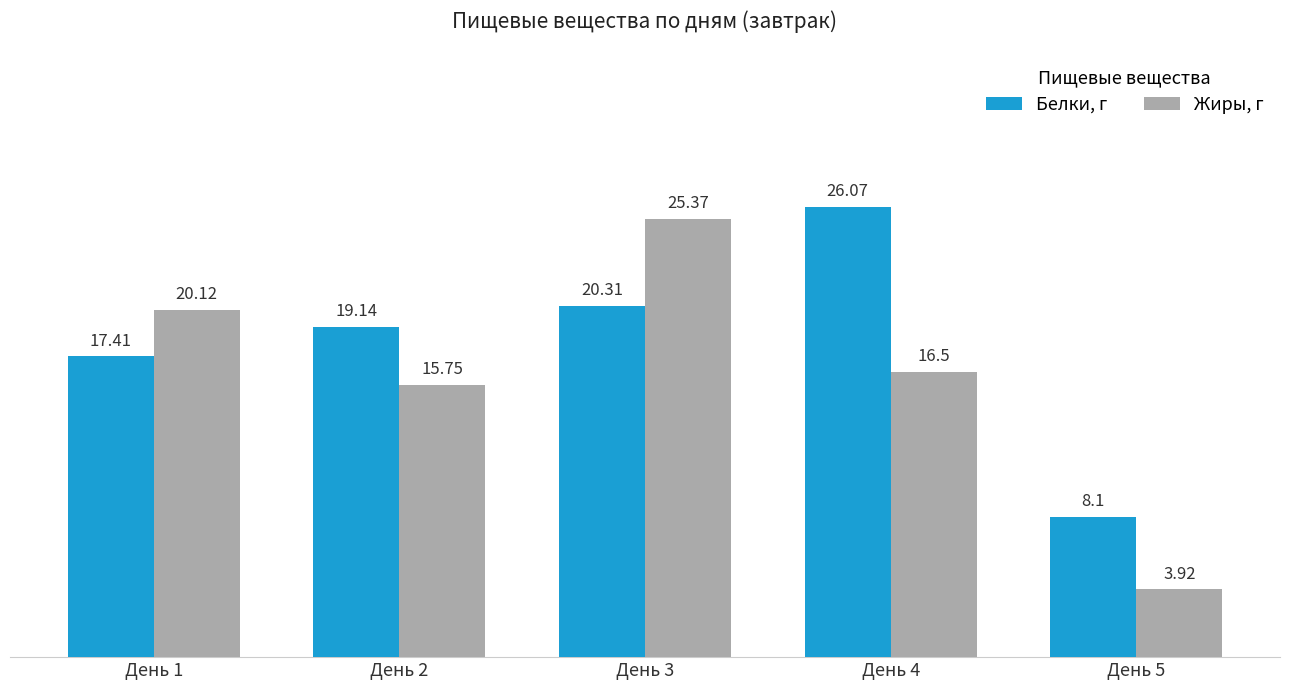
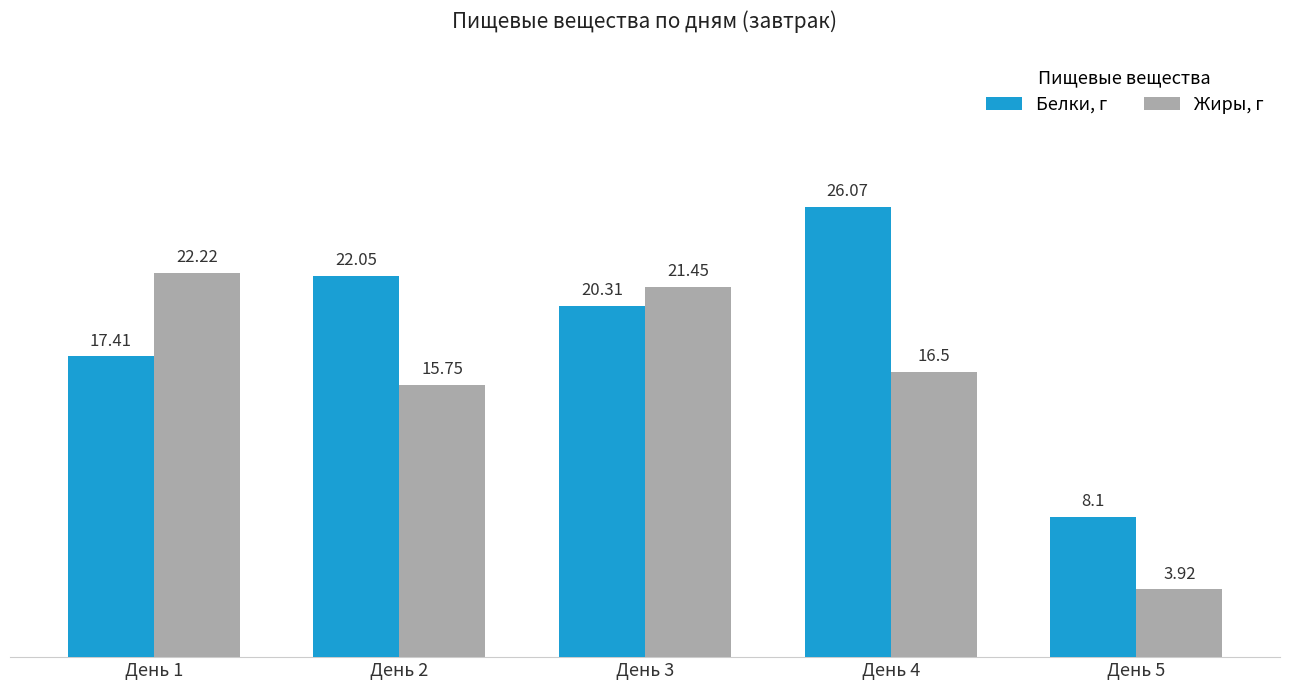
  {
    "Белки, г": {
      "День 1": 17.41,
-     "День 2": 19.14,
+     "День 2": 22.05,
      "День 3": 20.31,
      "День 4": 26.07,
      "День 5": 8.1
    },
    "Жиры, г": {
-     "День 1": 20.12,
+     "День 1": 22.22,
      "День 2": 15.75,
-     "День 3": 25.37,
+     "День 3": 21.45,
      "День 4": 16.5,
      "День 5": 3.92
    }
  }
